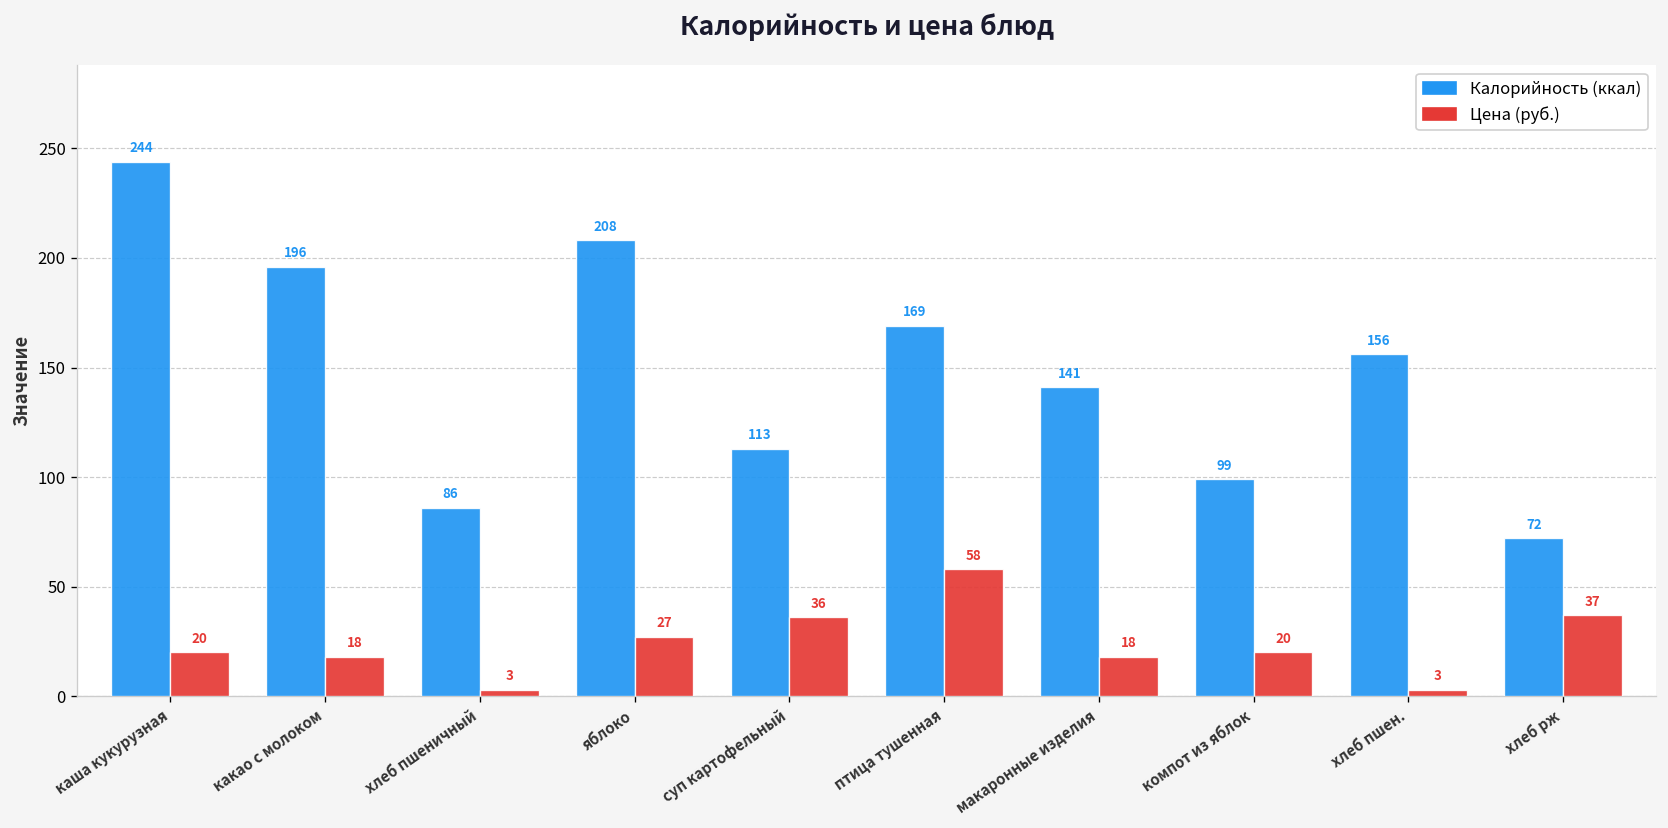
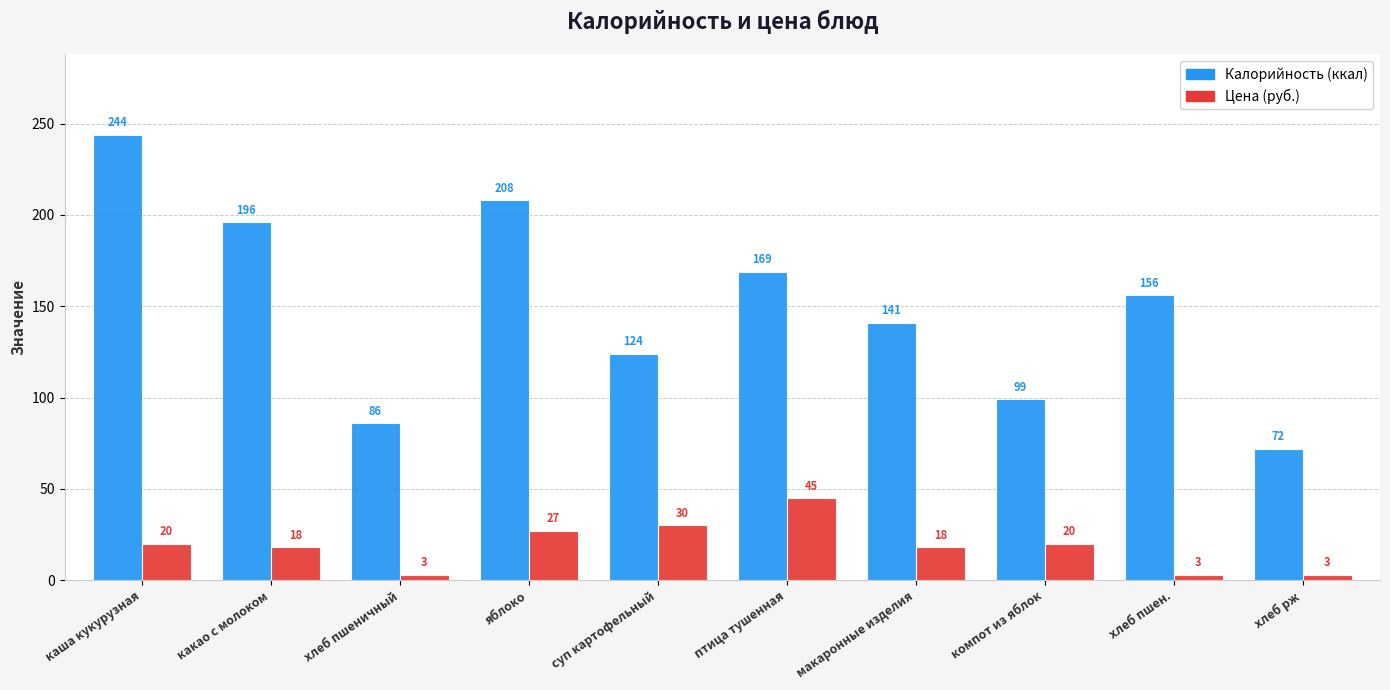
  {
    "Калорийность (ккал)": {
      "каша кукурузная": 244,
      "какао с молоком": 196,
      "хлеб пшеничный": 86,
      "яблоко": 208,
-     "суп картофельный": 113,
+     "суп картофельный": 124,
      "птица тушенная": 169,
      "макаронные изделия": 141,
      "компот из яблок": 99,
      "хлеб пшен.": 156,
      "хлеб рж": 72
    },
    "Цена (руб.)": {
      "каша кукурузная": 20,
      "какао с молоком": 18,
      "хлеб пшеничный": 3,
      "яблоко": 27,
-     "суп картофельный": 36,
-     "птица тушенная": 58,
+     "суп картофельный": 30,
+     "птица тушенная": 45,
      "макаронные изделия": 18,
      "компот из яблок": 20,
      "хлеб пшен.": 3,
-     "хлеб рж": 37
+     "хлеб рж": 3
    }
  }
